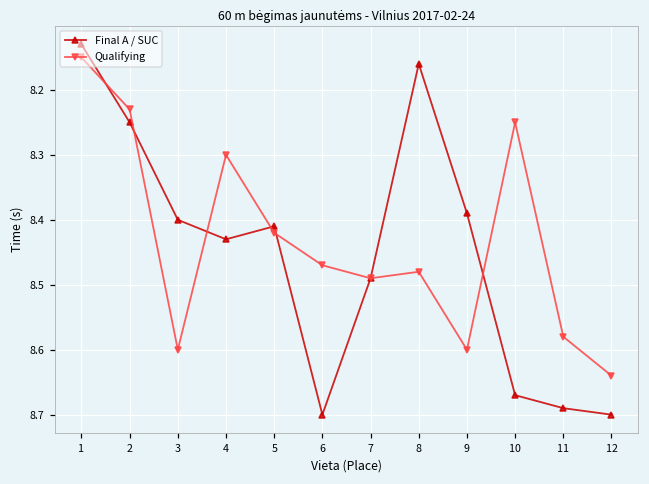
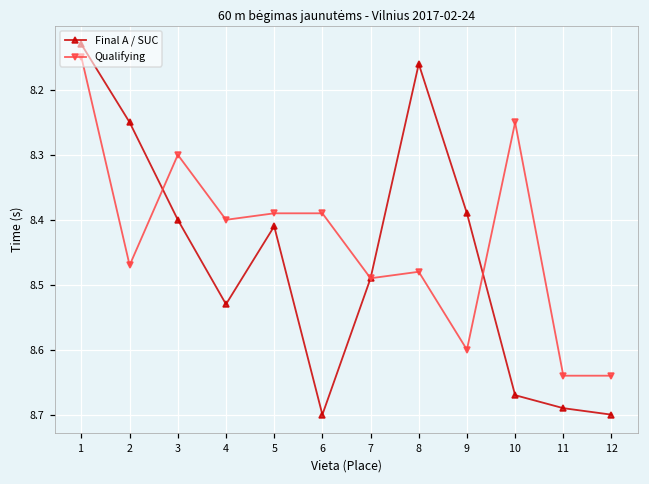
  {
    "Final A / SUC": {
      "2": 8.25,
      "3": 8.40,
-     "4": 8.43,
+     "4": 8.53,
      "5": 8.41,
      "6": 8.70,
      "8": 8.16,
      "9": 8.39,
      "10": 8.67,
      "11": 8.69,
      "12": 8.70
    },
    "Qualifying": {
-     "2": 8.23,
-     "3": 8.6,
-     "4": 8.3,
-     "5": 8.42,
-     "6": 8.47,
+     "2": 8.47,
+     "3": 8.3,
+     "4": 8.4,
+     "5": 8.39,
+     "6": 8.39,
      "8": 8.48,
      "9": 8.60,
      "10": 8.25,
-     "11": 8.58,
+     "11": 8.64,
      "12": 8.64
    }
  }
